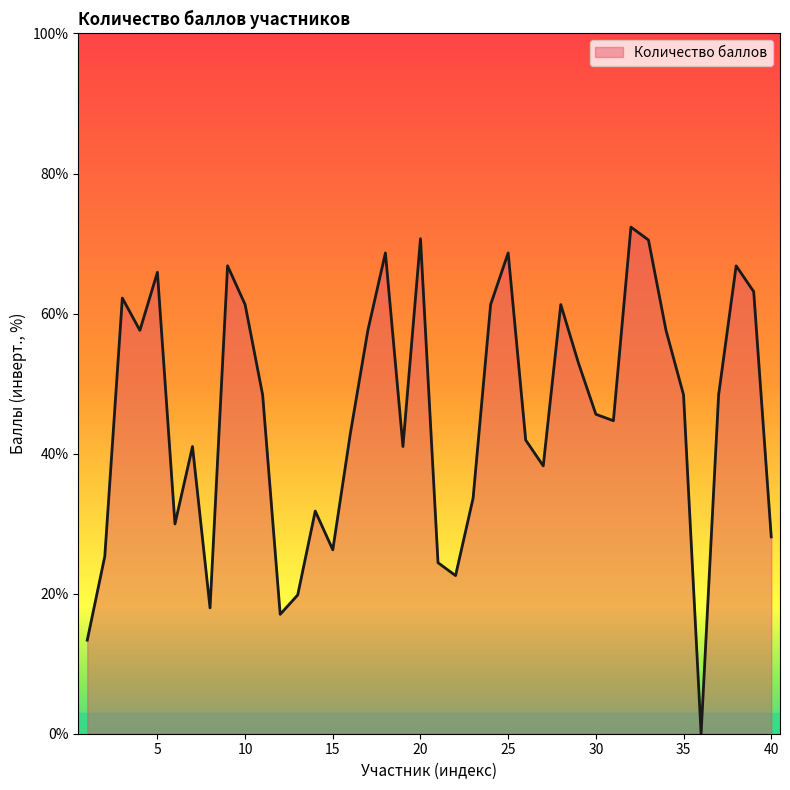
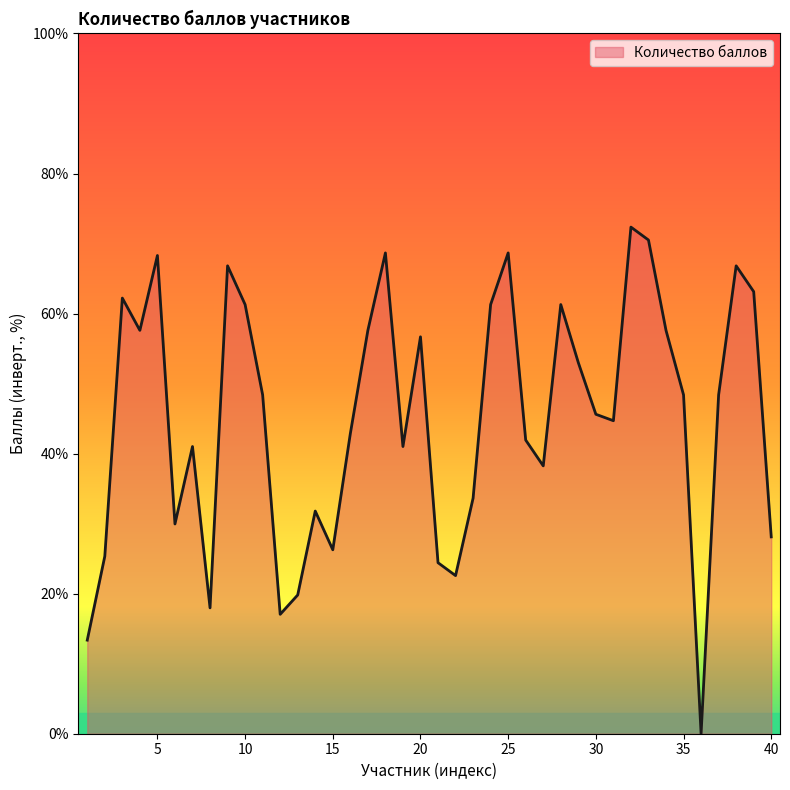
  {
-   "5": "66%",
+   "5": "68%",
    "10": "61%",
    "15": "26%",
-   "20": "71%",
+   "20": "57%",
    "25": "69%",
    "30": "46%",
    "35": "48%",
    "40": "28%"
  }
